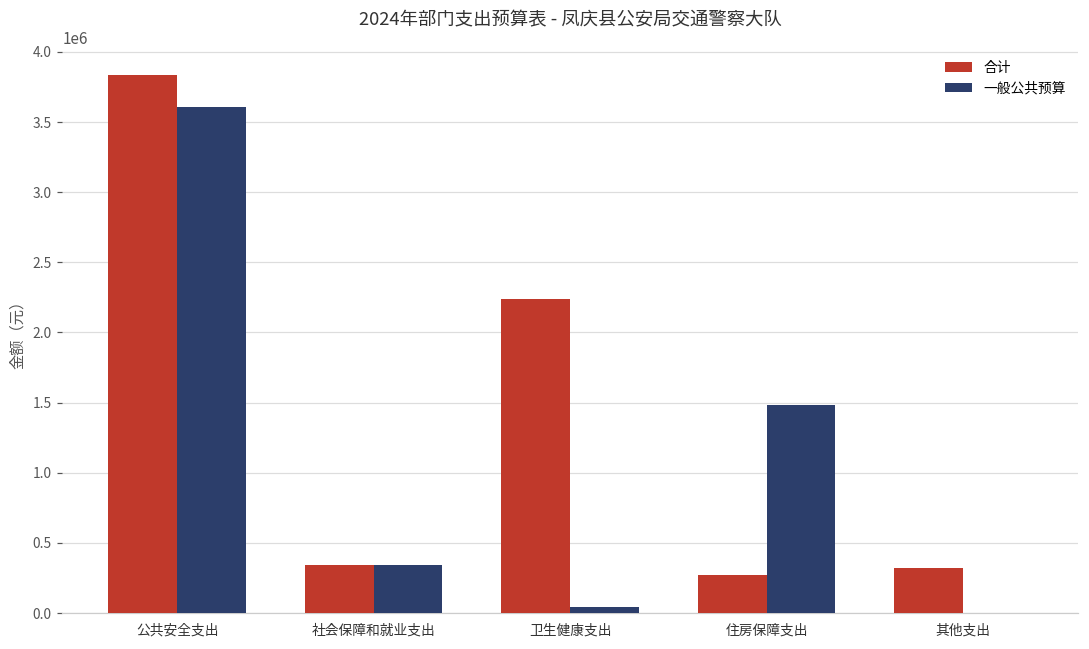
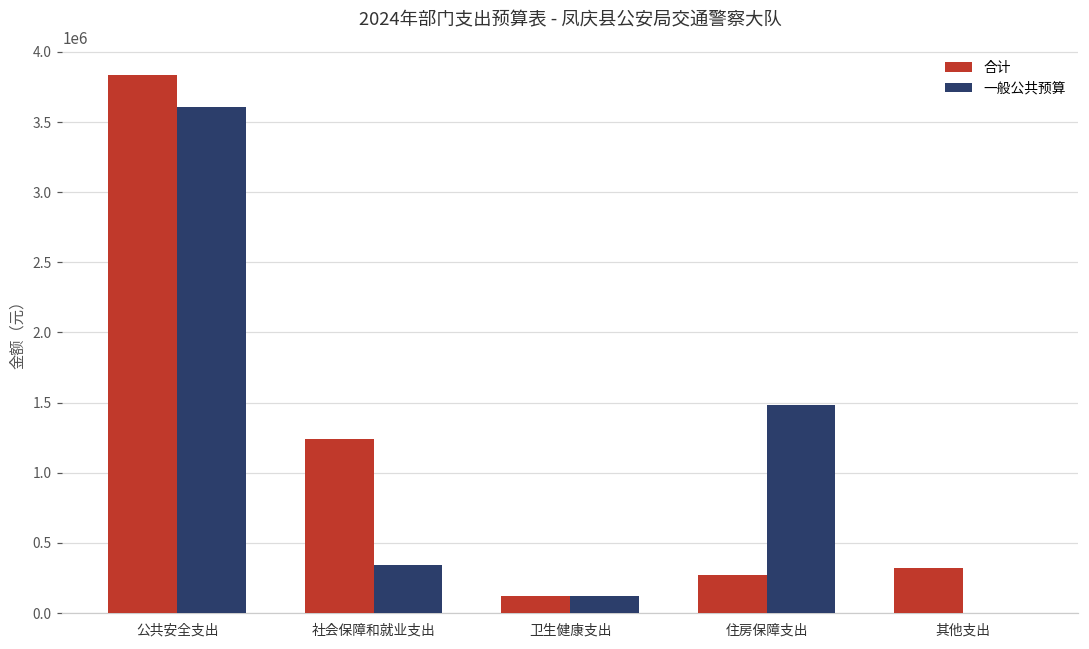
  {
    "合计": {
      "公共安全支出": 3830000,
-     "社会保障和就业支出": 340000,
-     "卫生健康支出": 2240000,
+     "社会保障和就业支出": 1240000,
+     "卫生健康支出": 120000,
      "住房保障支出": 270000,
      "其他支出": 320000
    },
    "一般公共预算": {
      "公共安全支出": 3610000,
      "社会保障和就业支出": 340000,
-     "卫生健康支出": 40000,
+     "卫生健康支出": 120000,
      "住房保障支出": 1480000,
      "其他支出": 0
    }
  }
